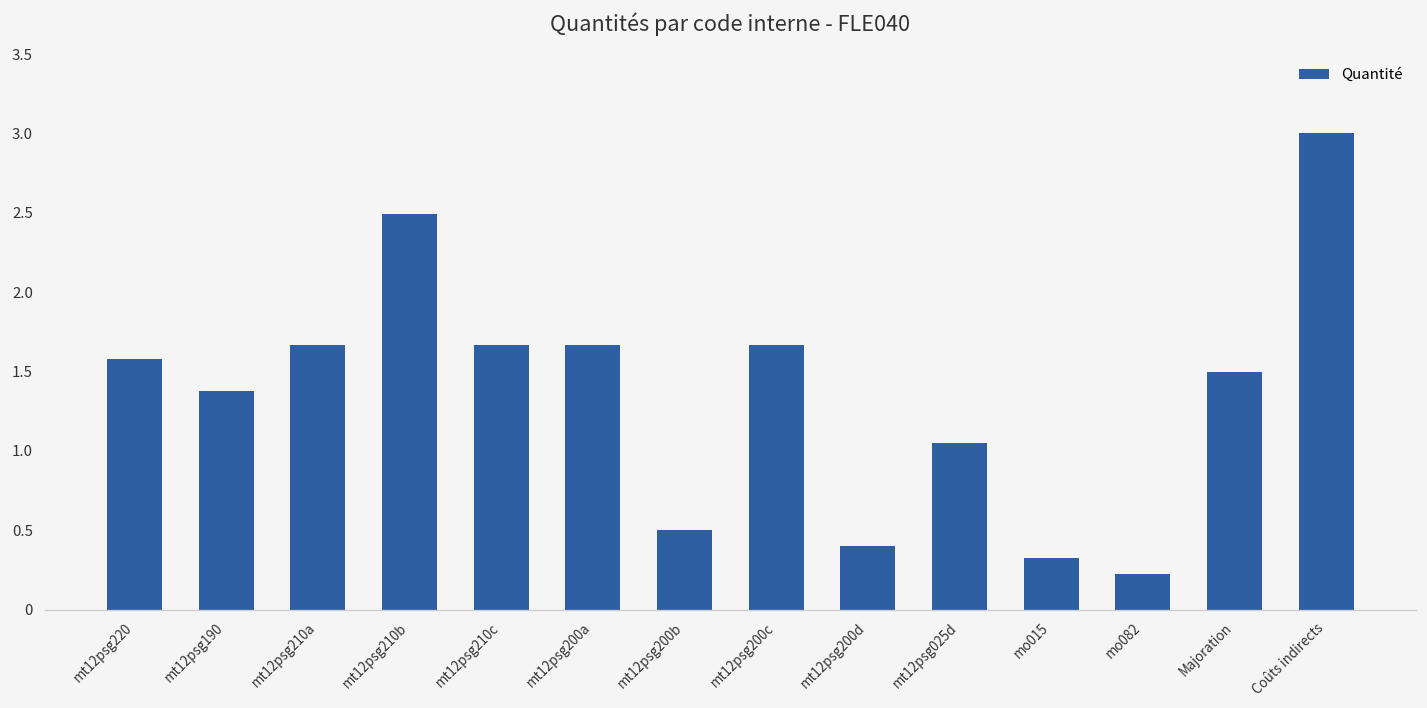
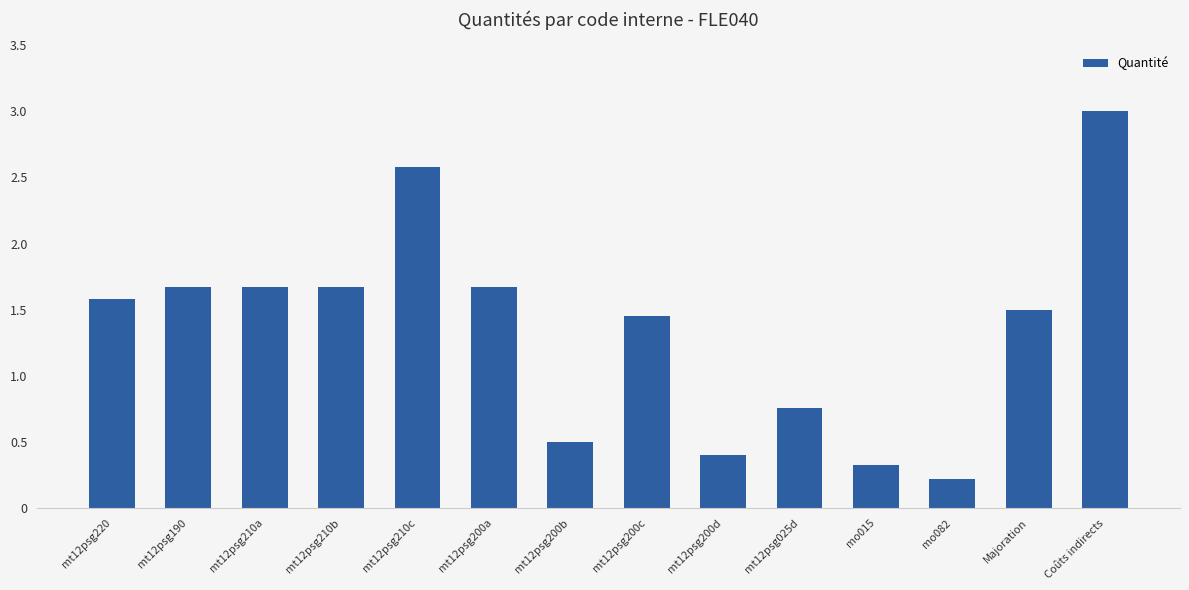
  {
    "mt12psg220": 1.58,
-   "mt12psg190": 1.38,
+   "mt12psg190": 1.67,
    "mt12psg210a": 1.67,
-   "mt12psg210b": 2.49,
-   "mt12psg210c": 1.67,
+   "mt12psg210b": 1.67,
+   "mt12psg210c": 2.58,
    "mt12psg200a": 1.67,
    "mt12psg200b": 0.50,
-   "mt12psg200c": 1.67,
+   "mt12psg200c": 1.45,
    "mt12psg200d": 0.40,
-   "mt12psg025d": 1.05,
+   "mt12psg025d": 0.76,
    "mo015": 0.33,
    "mo082": 0.22,
    "Majoration": 1.50,
    "Coûts indirects": 3.00
  }
